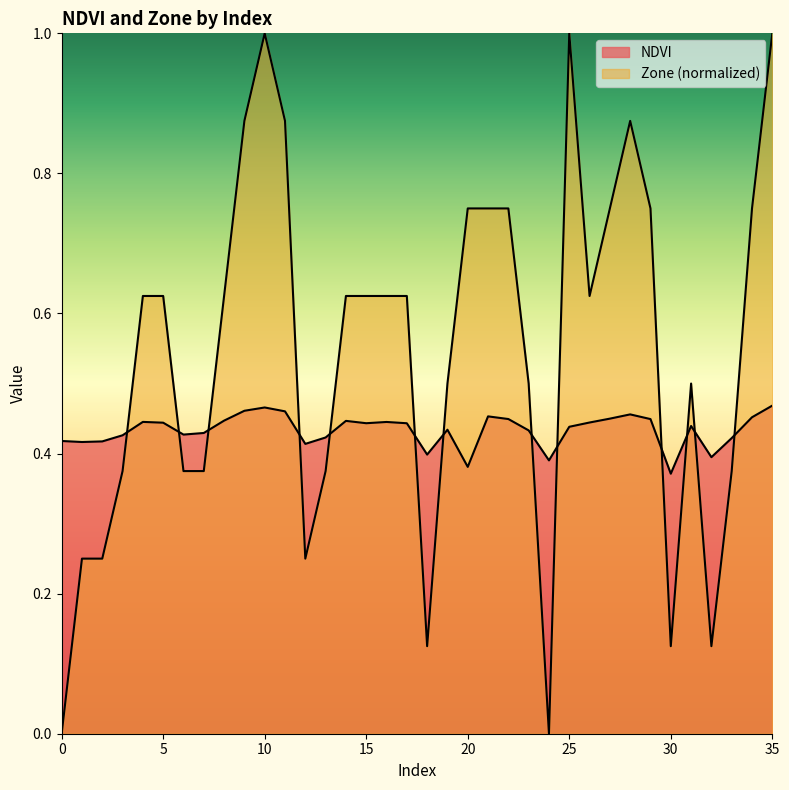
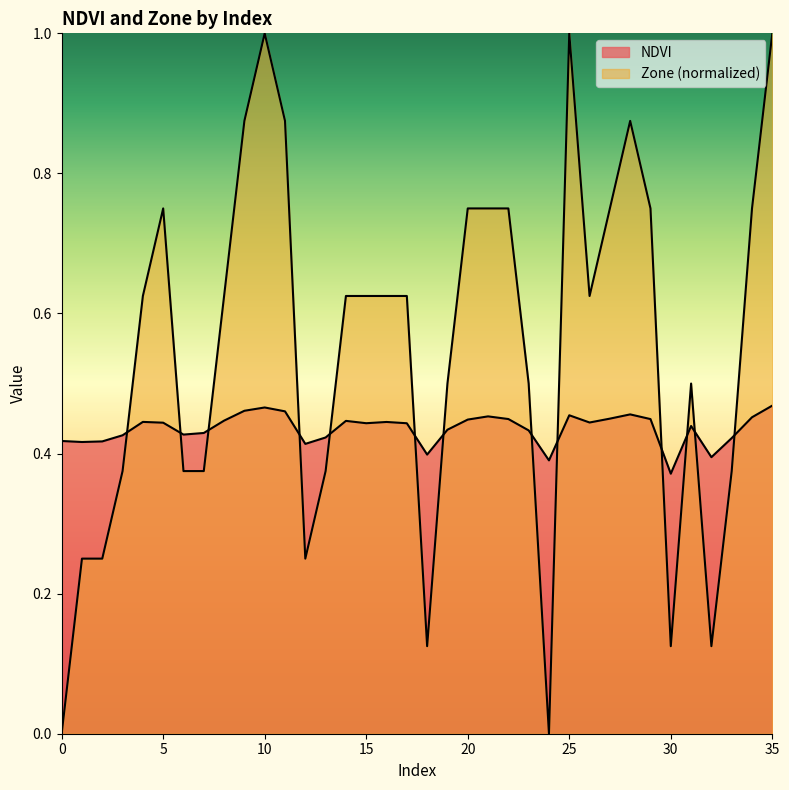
  {
    "NDVI": {
      "0": 0.42,
      "5": 0.44,
      "10": 0.47,
      "15": 0.44,
-     "20": 0.38,
-     "25": 0.44,
+     "20": 0.45,
+     "25": 0.45,
      "30": 0.37,
      "35": 0.47
    },
    "Zone (normalized)": {
      "0": 0.00,
-     "5": 0.63,
+     "5": 0.75,
      "10": 1.00,
      "15": 0.63,
      "20": 0.75,
      "25": 1.00,
      "30": 0.13,
      "35": 1.00
    }
  }
